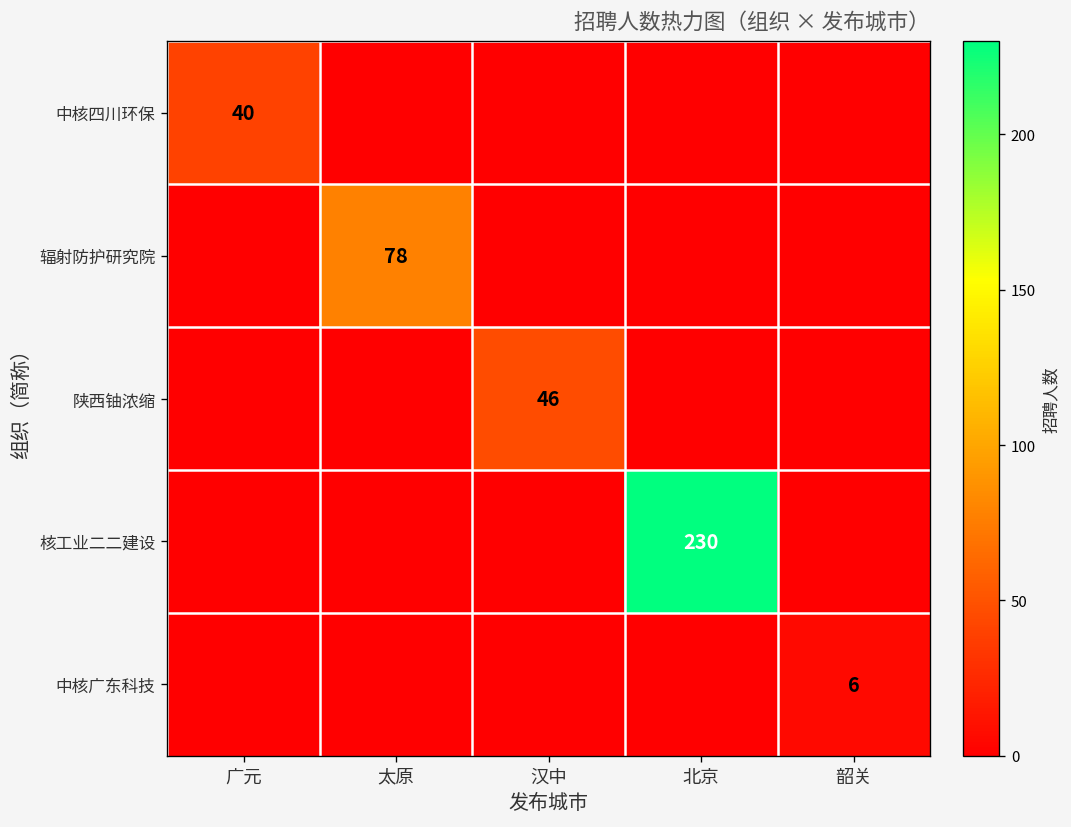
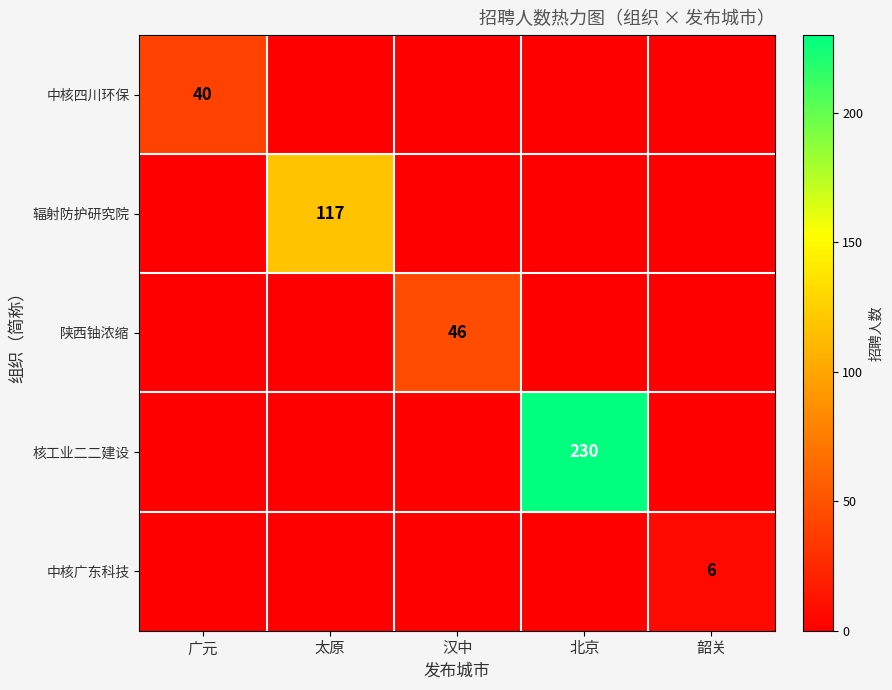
  {
    "中核四川环保": {
      "广元": 40
    },
    "辐射防护研究院": {
-     "太原": 78
+     "太原": 117
    },
    "陕西铀浓缩": {
      "汉中": 46
    },
    "核工业二二建设": {
      "北京": 230
    },
    "中核广东科技": {
      "韶关": 6
    }
  }
